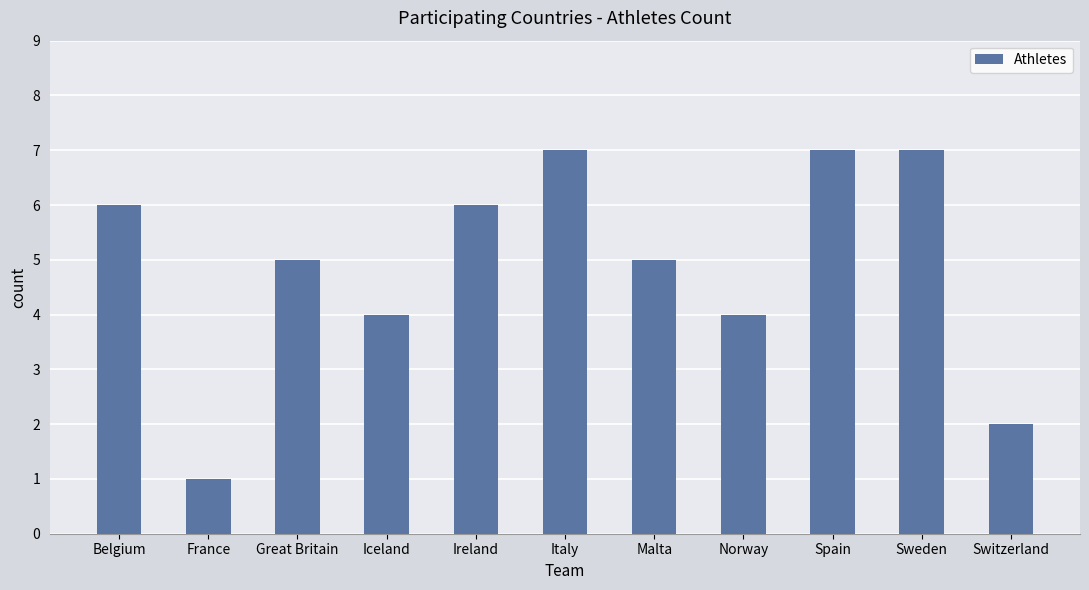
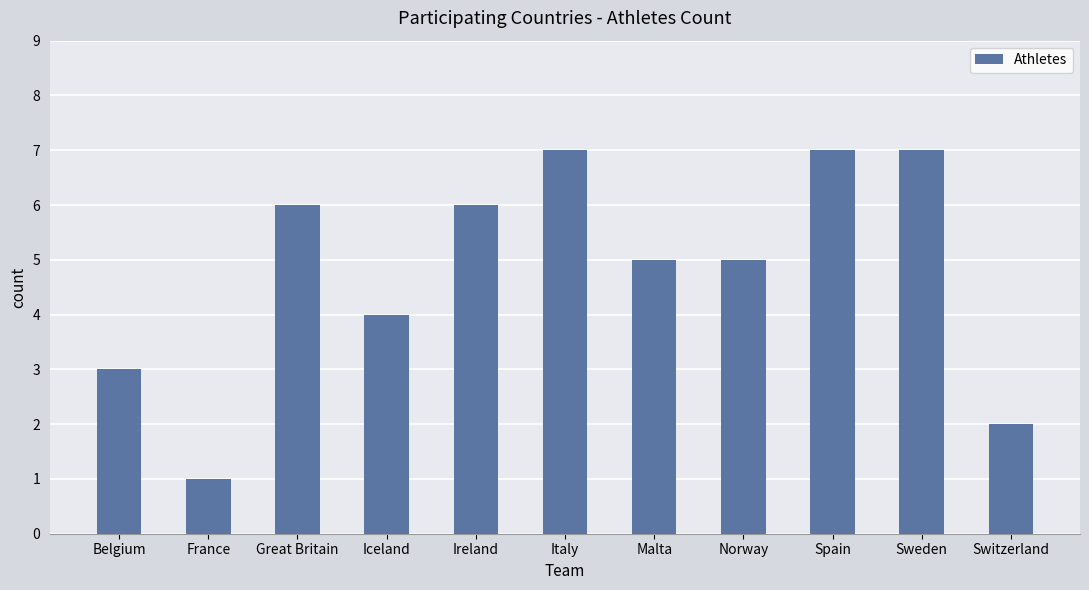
  {
-   "Belgium": 6,
+   "Belgium": 3,
    "France": 1,
-   "Great Britain": 5,
+   "Great Britain": 6,
    "Iceland": 4,
    "Ireland": 6,
    "Italy": 7,
    "Malta": 5,
-   "Norway": 4,
+   "Norway": 5,
    "Spain": 7,
    "Sweden": 7,
    "Switzerland": 2
  }
